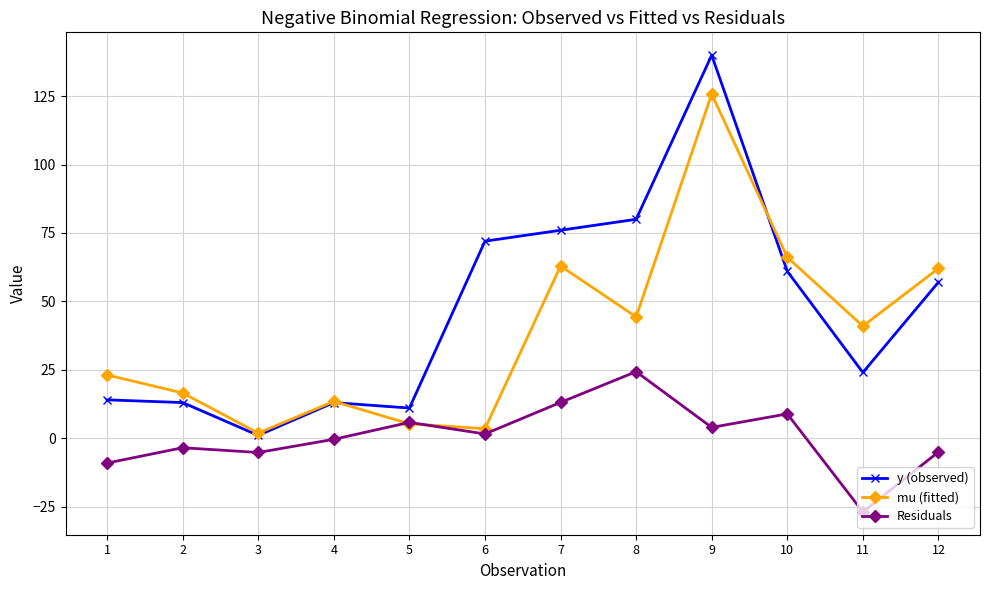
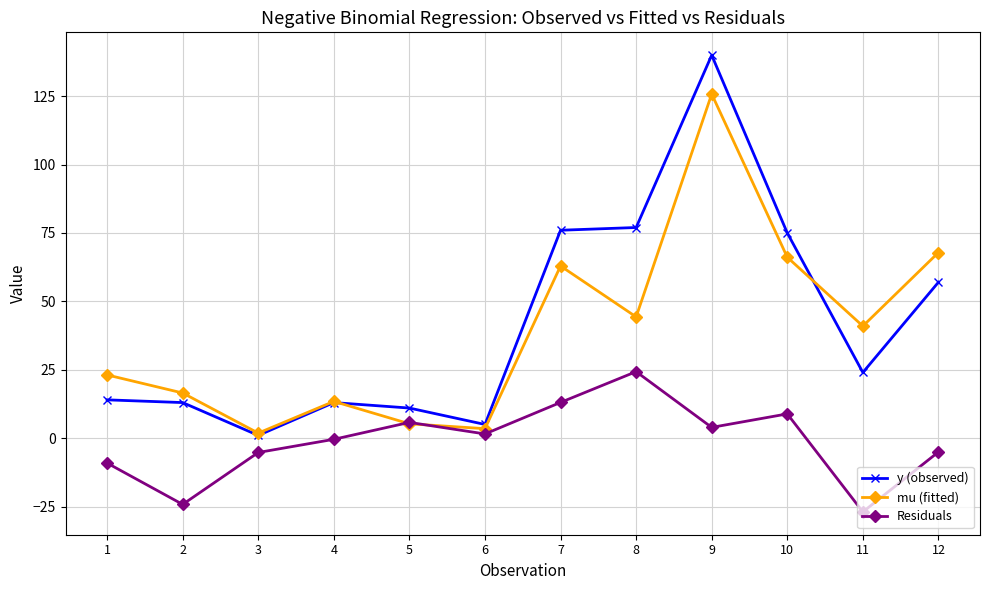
  {
    "y (observed)": {
      "1": 14,
      "2": 13,
      "5": 11,
-     "6": 72,
+     "6": 5,
      "7": 76,
-     "8": 80,
+     "8": 77,
      "9": 140,
-     "10": 61,
+     "10": 75,
      "11": 24,
      "12": 57
    },
    "mu (fitted)": {
      "1": 23,
      "2": 17,
      "6": 3,
      "7": 63,
      "8": 44,
      "9": 126,
      "10": 66,
      "11": 41,
-     "12": 62
+     "12": 68
    },
    "Residuals": {
      "1": -9,
-     "2": -4,
+     "2": -24,
      "3": -5,
      "4": 0,
      "6": 2,
      "7": 13,
      "8": 24,
      "9": 4,
      "10": 9,
      "12": -5
    }
  }
